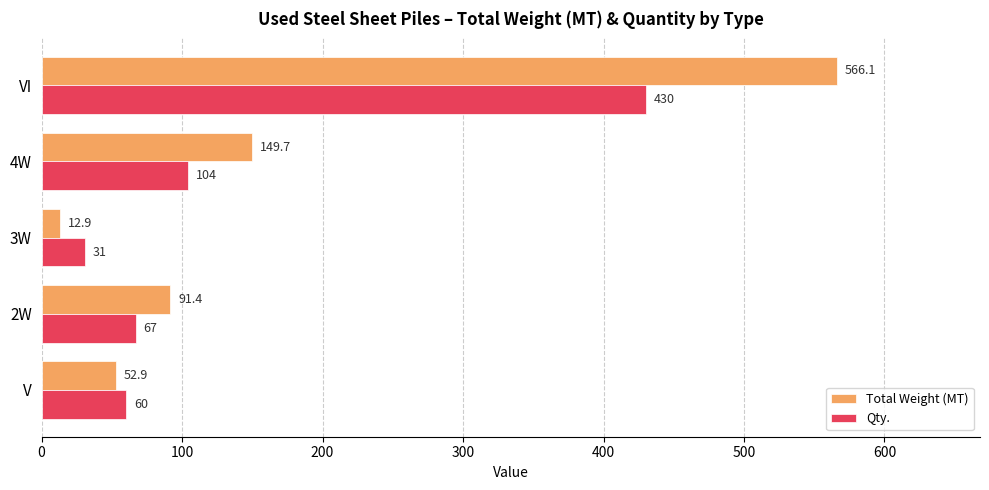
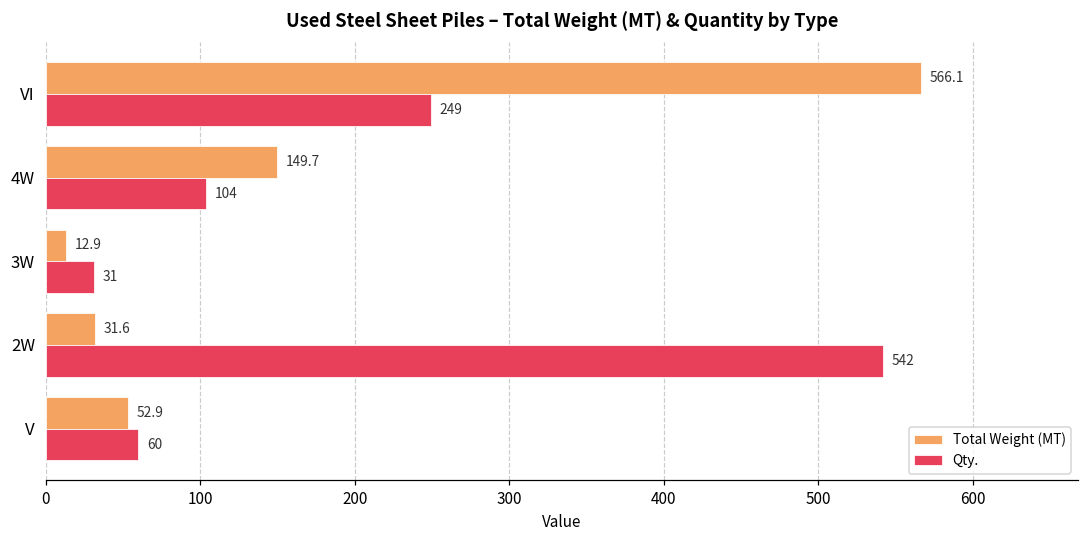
  {
    "Total Weight (MT)": {
      "VI": 566.1,
      "4W": 149.7,
      "3W": 12.9,
-     "2W": 91.4,
+     "2W": 31.6,
      "V": 52.9
    },
    "Qty.": {
-     "VI": 430,
+     "VI": 249,
      "4W": 104,
      "3W": 31,
-     "2W": 67,
+     "2W": 542,
      "V": 60
    }
  }
